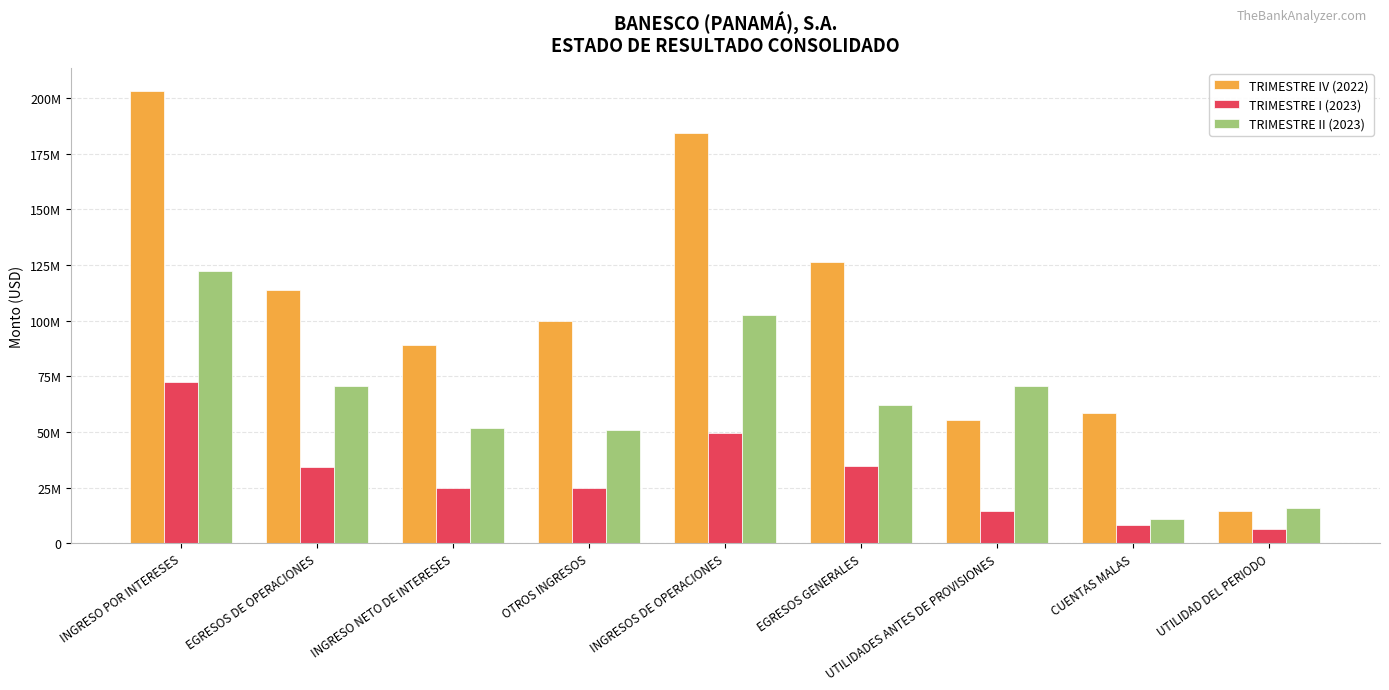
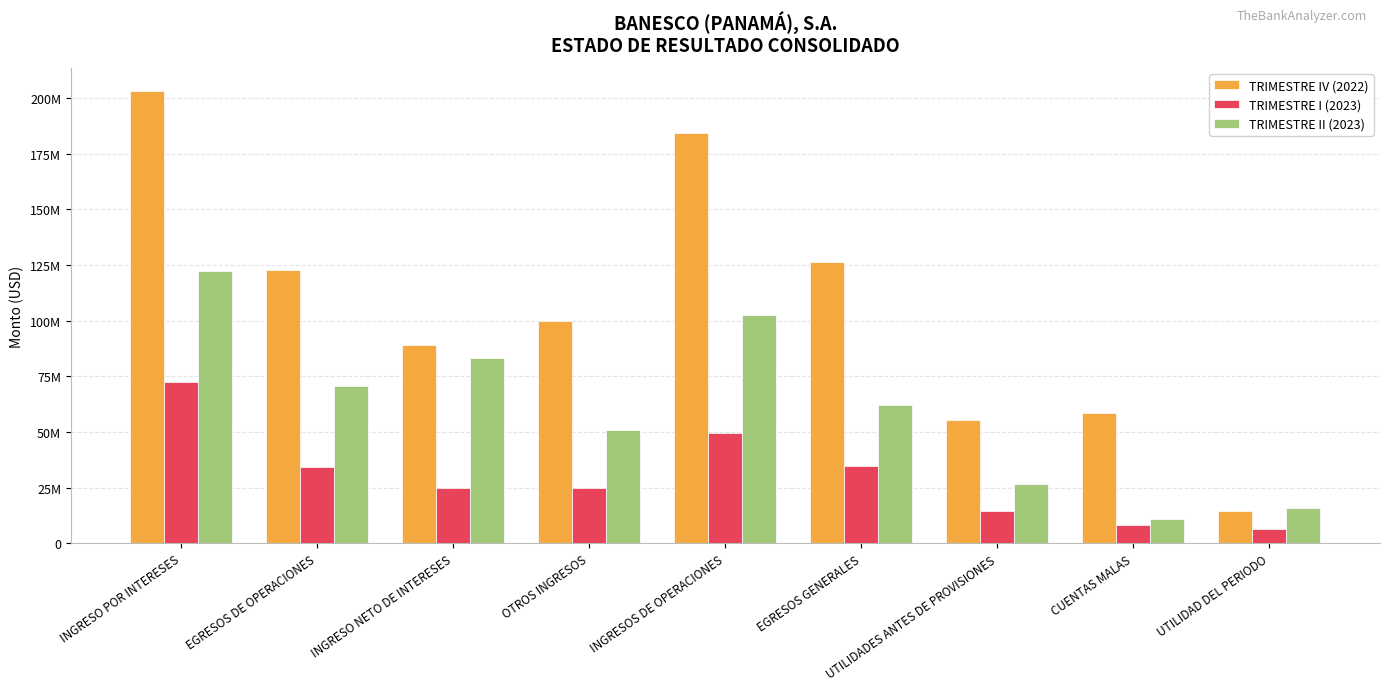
  {
    "TRIMESTRE IV (2022)": {
      "INGRESO POR INTERESES": 203000000,
-     "EGRESOS DE OPERACIONES": 114000000,
+     "EGRESOS DE OPERACIONES": 123000000,
      "INGRESO NETO DE INTERESES": 89000000,
      "OTROS INGRESOS": 100000000,
      "INGRESOS DE OPERACIONES": 185000000,
      "EGRESOS GENERALES": 127000000,
      "UTILIDADES ANTES DE PROVISIONES": 55000000,
      "CUENTAS MALAS": 58000000,
      "UTILIDAD DEL PERIODO": 14000000
    },
    "TRIMESTRE I (2023)": {
      "INGRESO POR INTERESES": 73000000,
      "EGRESOS DE OPERACIONES": 34000000,
      "INGRESO NETO DE INTERESES": 25000000,
      "OTROS INGRESOS": 25000000,
      "INGRESOS DE OPERACIONES": 50000000,
      "EGRESOS GENERALES": 35000000,
      "UTILIDADES ANTES DE PROVISIONES": 15000000,
      "CUENTAS MALAS": 8000000,
      "UTILIDAD DEL PERIODO": 6000000
    },
    "TRIMESTRE II (2023)": {
      "INGRESO POR INTERESES": 123000000,
      "EGRESOS DE OPERACIONES": 71000000,
-     "INGRESO NETO DE INTERESES": 52000000,
+     "INGRESO NETO DE INTERESES": 83000000,
      "OTROS INGRESOS": 51000000,
      "INGRESOS DE OPERACIONES": 103000000,
      "EGRESOS GENERALES": 62000000,
-     "UTILIDADES ANTES DE PROVISIONES": 71000000,
+     "UTILIDADES ANTES DE PROVISIONES": 27000000,
      "CUENTAS MALAS": 11000000,
      "UTILIDAD DEL PERIODO": 16000000
    }
  }
